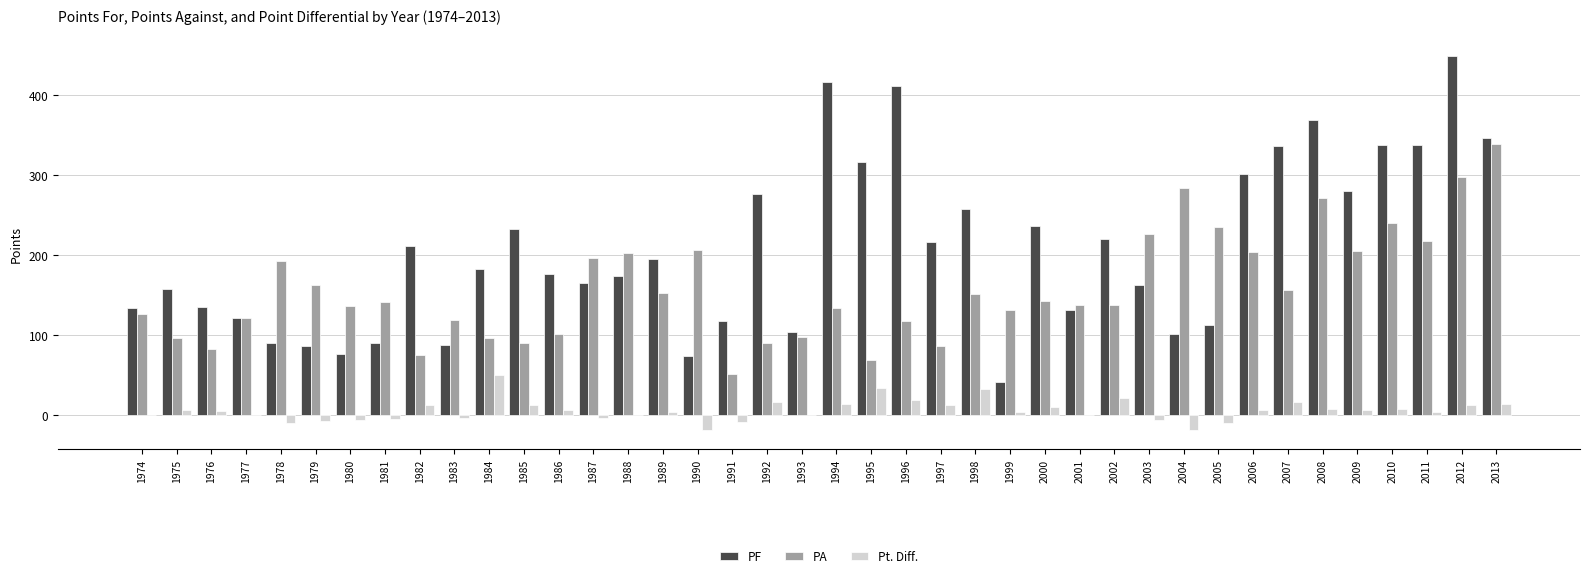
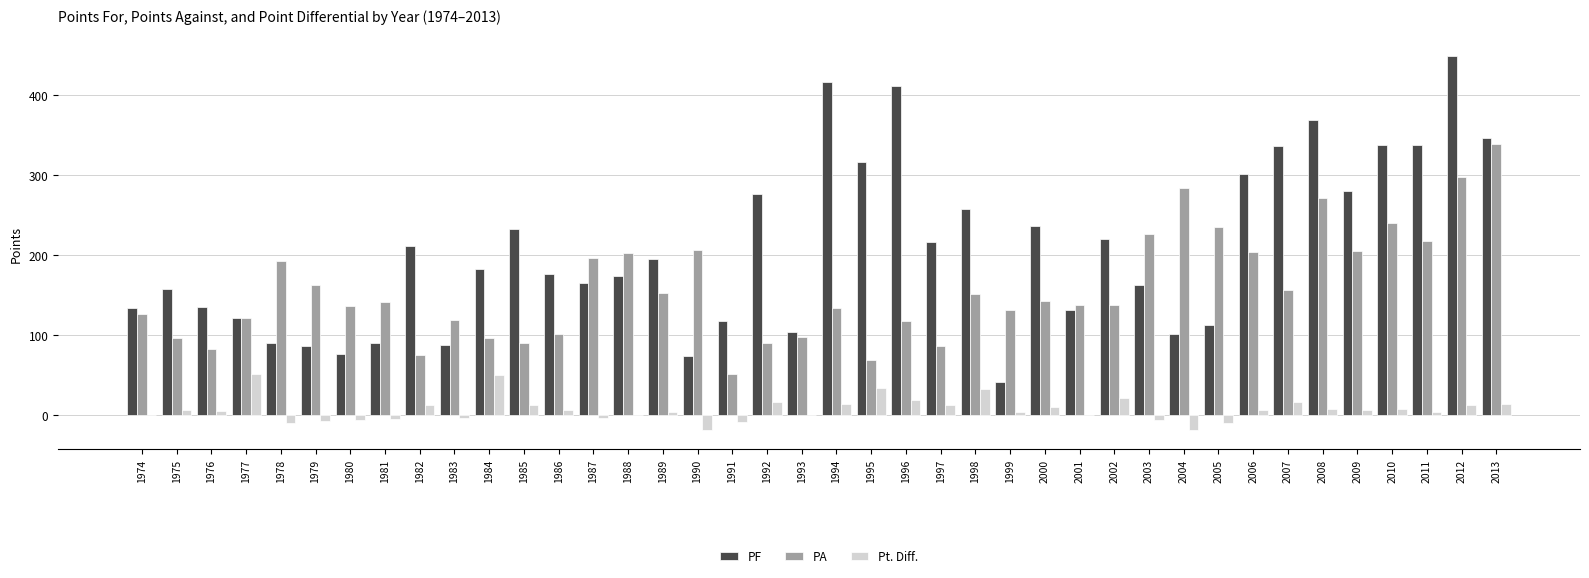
  {
    "PF": {
      "1974": 130,
      "1975": 160,
      "1976": 140,
      "1977": 120,
      "1978": 90,
      "1979": 90,
      "1980": 80,
      "1981": 90,
      "1982": 210,
      "1983": 90,
      "1984": 180,
      "1985": 230,
      "1986": 180,
      "1987": 170,
      "1988": 170,
      "1989": 200,
      "1990": 70,
      "1991": 120,
      "1992": 280,
      "1993": 100,
      "1994": 420,
      "1995": 320,
      "1996": 410,
      "1997": 220,
      "1998": 260,
      "1999": 40,
      "2000": 240,
      "2001": 130,
      "2002": 220,
      "2003": 160,
      "2004": 100,
      "2005": 110,
      "2006": 300,
      "2007": 340,
      "2008": 370,
      "2009": 280,
      "2010": 340,
      "2011": 340,
      "2012": 450,
      "2013": 350
    },
    "PA": {
      "1974": 130,
      "1975": 100,
      "1976": 80,
      "1977": 120,
      "1978": 190,
      "1979": 160,
      "1980": 140,
      "1981": 140,
      "1982": 80,
      "1983": 120,
      "1984": 100,
      "1985": 90,
      "1986": 100,
      "1987": 200,
      "1988": 200,
      "1989": 150,
      "1990": 210,
      "1991": 50,
      "1992": 90,
      "1993": 100,
      "1994": 130,
      "1995": 70,
      "1996": 120,
      "1997": 90,
      "1998": 150,
      "1999": 130,
      "2000": 140,
      "2001": 140,
      "2002": 140,
      "2003": 230,
      "2004": 280,
      "2005": 240,
      "2006": 200,
      "2007": 160,
      "2008": 270,
      "2009": 210,
      "2010": 240,
      "2011": 220,
      "2012": 300,
      "2013": 340
    },
    "Pt. Diff.": {
      "1975": 10,
      "1976": 10,
-     "1977": 0,
+     "1977": 50,
      "1978": -10,
      "1979": -10,
      "1980": -10,
      "1981": -10,
      "1982": 10,
      "1984": 50,
      "1985": 10,
      "1986": 10,
      "1989": 0,
      "1990": -20,
      "1991": -10,
      "1992": 20,
      "1994": 10,
      "1995": 30,
      "1996": 20,
      "1997": 10,
      "1998": 30,
      "1999": 0,
      "2000": 10,
      "2002": 20,
      "2003": -10,
      "2004": -20,
      "2005": -10,
      "2006": 10,
      "2007": 20,
      "2008": 10,
      "2009": 10,
      "2010": 10,
      "2011": 0,
      "2012": 10,
      "2013": 10
    }
  }
